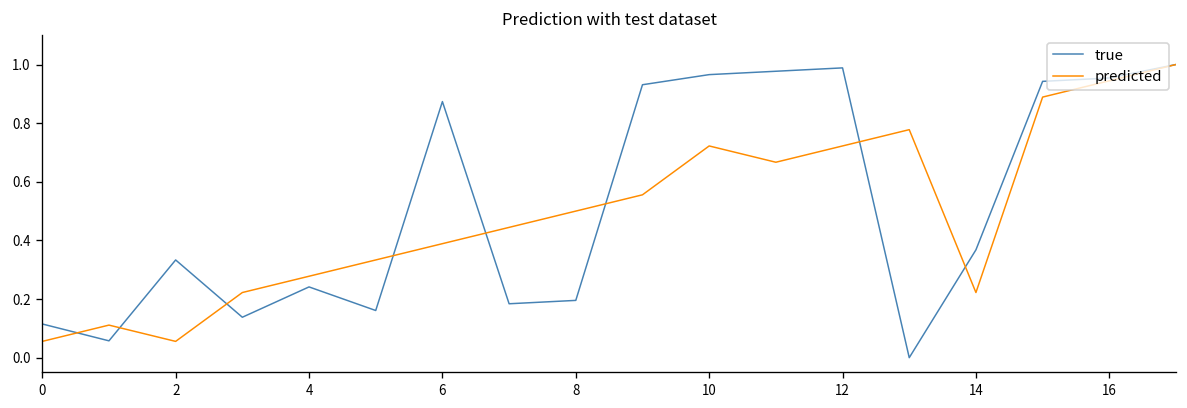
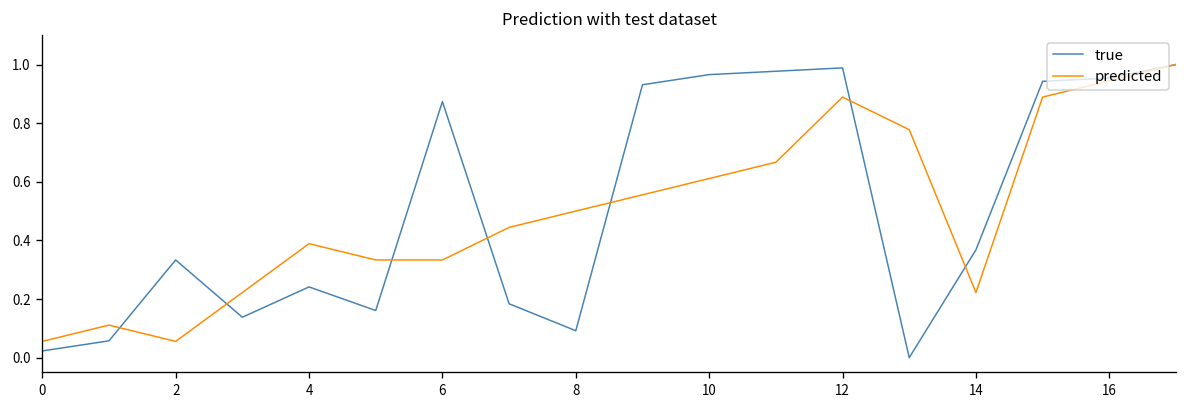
  {
    "true": {
-     "0": 0.11,
+     "0": 0.02,
      "2": 0.33,
      "4": 0.24,
      "6": 0.87,
-     "8": 0.20,
+     "8": 0.09,
      "10": 0.97,
      "12": 0.99,
      "14": 0.37
    },
    "predicted": {
      "0": 0.06,
      "2": 0.06,
-     "4": 0.28,
-     "6": 0.39,
+     "4": 0.39,
+     "6": 0.33,
      "8": 0.50,
-     "10": 0.72,
-     "12": 0.72,
+     "10": 0.61,
+     "12": 0.89,
      "14": 0.22
    }
  }
